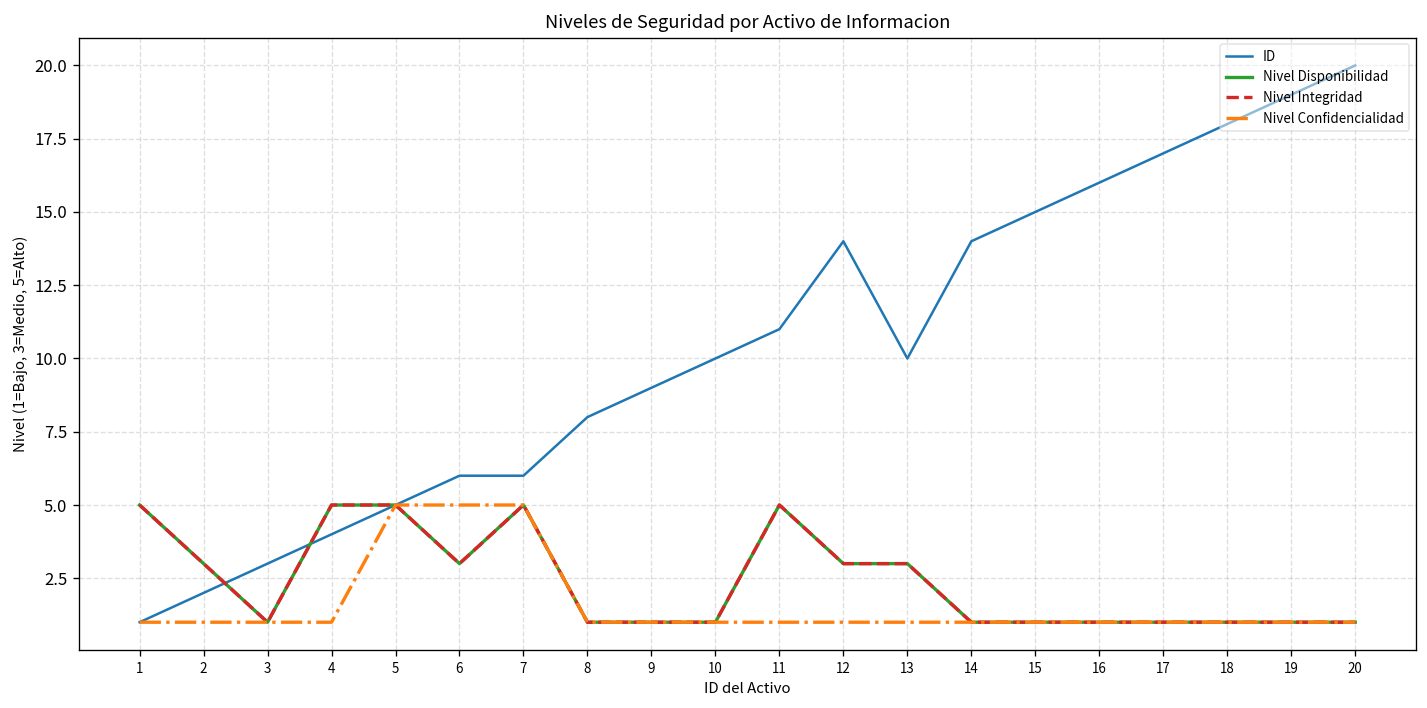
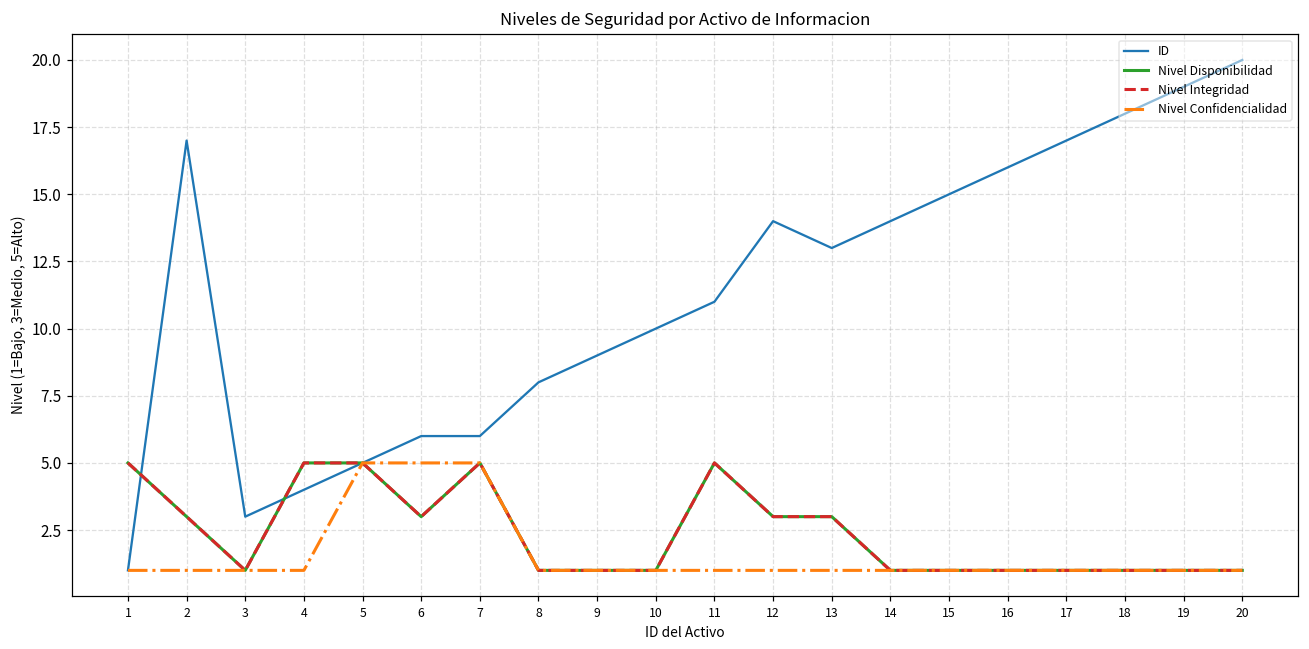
  {
    "ID": {
-     "2": 2,
+     "2": 17,
      "3": 3,
      "4": 4,
      "6": 6,
      "7": 6,
      "8": 8,
      "9": 9,
      "10": 10,
      "11": 11,
      "12": 14,
-     "13": 10,
+     "13": 13,
      "14": 14,
      "15": 15,
      "16": 16,
      "17": 17,
      "18": 18
    },
    "Nivel Integridad": {
      "1": 5,
      "2": 3,
      "4": 5,
      "6": 3,
      "11": 5,
      "12": 3,
      "13": 3
    },
    "Nivel Confidencialidad": {
      "2": 1,
      "4": 1,
      "6": 5,
      "11": 1,
      "12": 1,
      "13": 1
    }
  }
